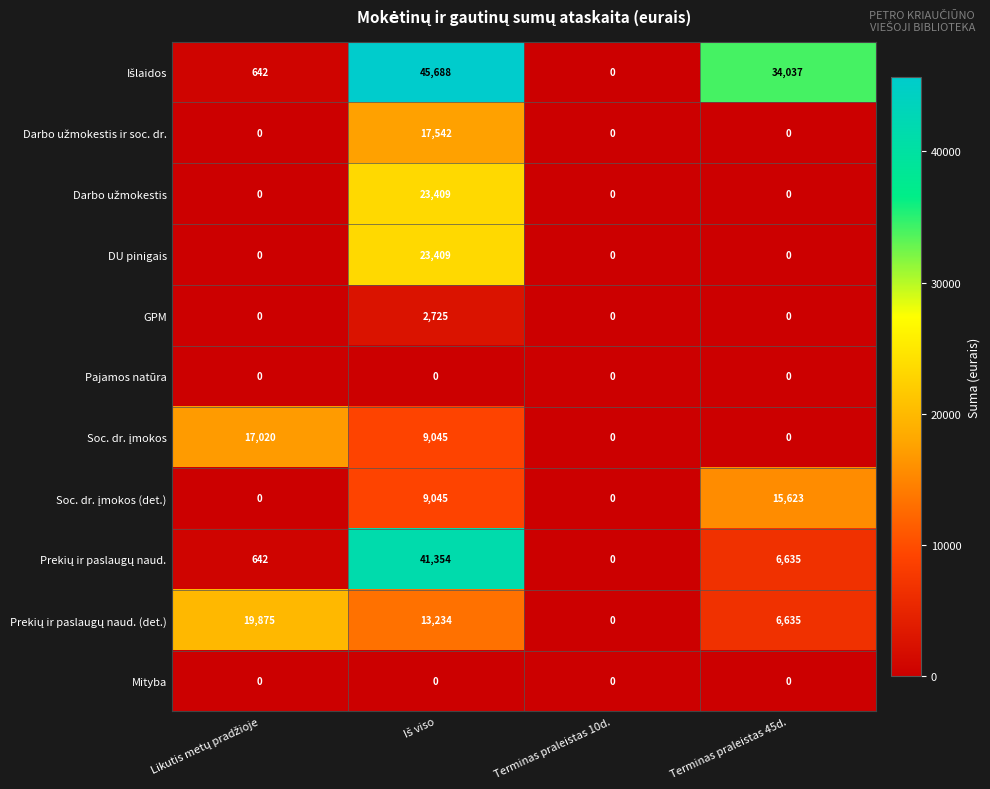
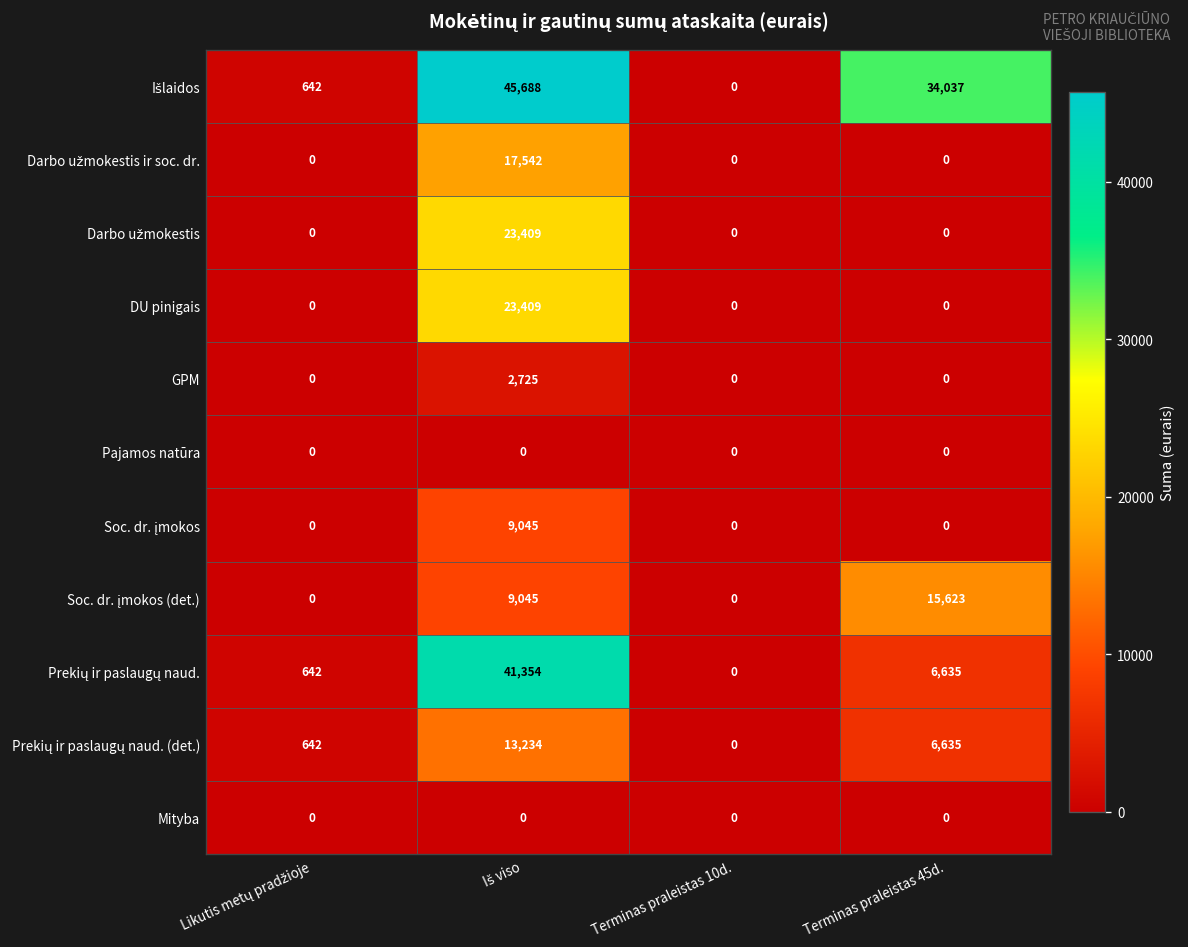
  {
    "Išlaidos": {
      "Likutis metų pradžioje": "642",
      "Iš viso": "45,688",
      "Terminas praleistas 10d.": "0",
      "Terminas praleistas 45d.": "34,037"
    },
    "Darbo užmokestis ir soc. dr.": {
      "Likutis metų pradžioje": "0",
      "Iš viso": "17,542",
      "Terminas praleistas 10d.": "0",
      "Terminas praleistas 45d.": "0"
    },
    "Darbo užmokestis": {
      "Likutis metų pradžioje": "0",
      "Iš viso": "23,409",
      "Terminas praleistas 10d.": "0",
      "Terminas praleistas 45d.": "0"
    },
    "DU pinigais": {
      "Likutis metų pradžioje": "0",
      "Iš viso": "23,409",
      "Terminas praleistas 10d.": "0",
      "Terminas praleistas 45d.": "0"
    },
    "GPM": {
      "Likutis metų pradžioje": "0",
      "Iš viso": "2,725",
      "Terminas praleistas 10d.": "0",
      "Terminas praleistas 45d.": "0"
    },
    "Pajamos natūra": {
      "Likutis metų pradžioje": "0",
      "Iš viso": "0",
      "Terminas praleistas 10d.": "0",
      "Terminas praleistas 45d.": "0"
    },
    "Soc. dr. įmokos": {
-     "Likutis metų pradžioje": "17,020",
+     "Likutis metų pradžioje": "0",
      "Iš viso": "9,045",
      "Terminas praleistas 10d.": "0",
      "Terminas praleistas 45d.": "0"
    },
    "Soc. dr. įmokos (det.)": {
      "Likutis metų pradžioje": "0",
      "Iš viso": "9,045",
      "Terminas praleistas 10d.": "0",
      "Terminas praleistas 45d.": "15,623"
    },
    "Prekių ir paslaugų naud.": {
      "Likutis metų pradžioje": "642",
      "Iš viso": "41,354",
      "Terminas praleistas 10d.": "0",
      "Terminas praleistas 45d.": "6,635"
    },
    "Prekių ir paslaugų naud. (det.)": {
-     "Likutis metų pradžioje": "19,875",
+     "Likutis metų pradžioje": "642",
      "Iš viso": "13,234",
      "Terminas praleistas 10d.": "0",
      "Terminas praleistas 45d.": "6,635"
    },
    "Mityba": {
      "Likutis metų pradžioje": "0",
      "Iš viso": "0",
      "Terminas praleistas 10d.": "0",
      "Terminas praleistas 45d.": "0"
    }
  }
